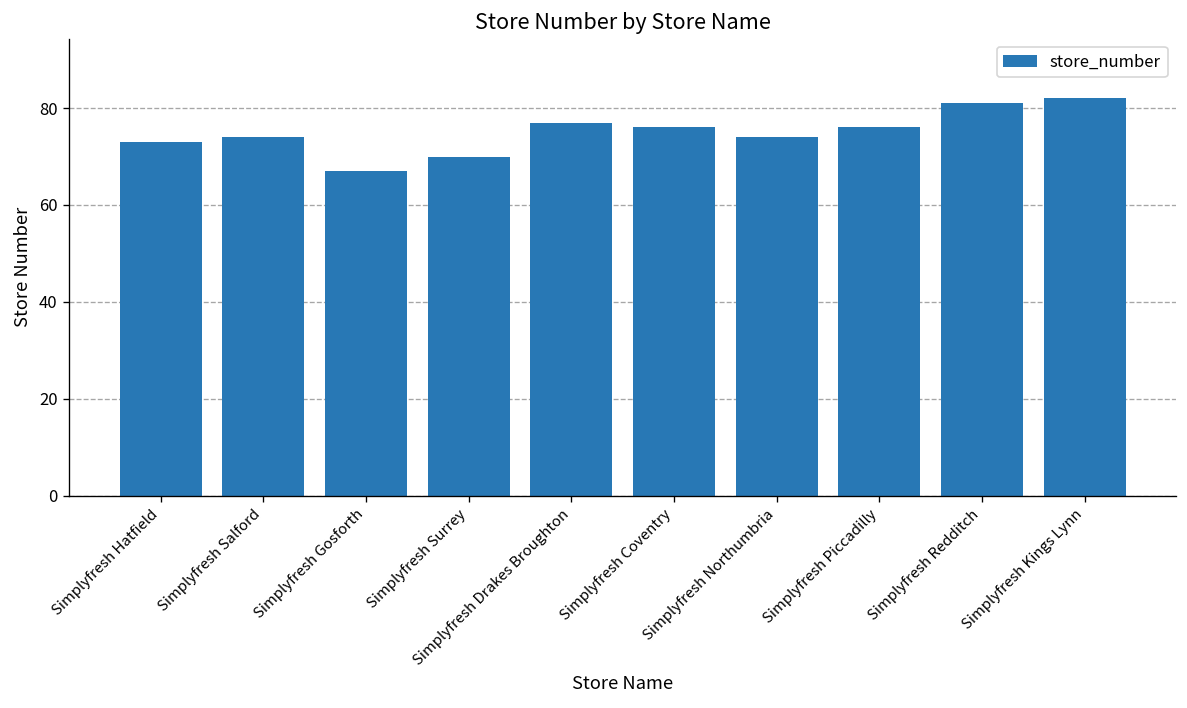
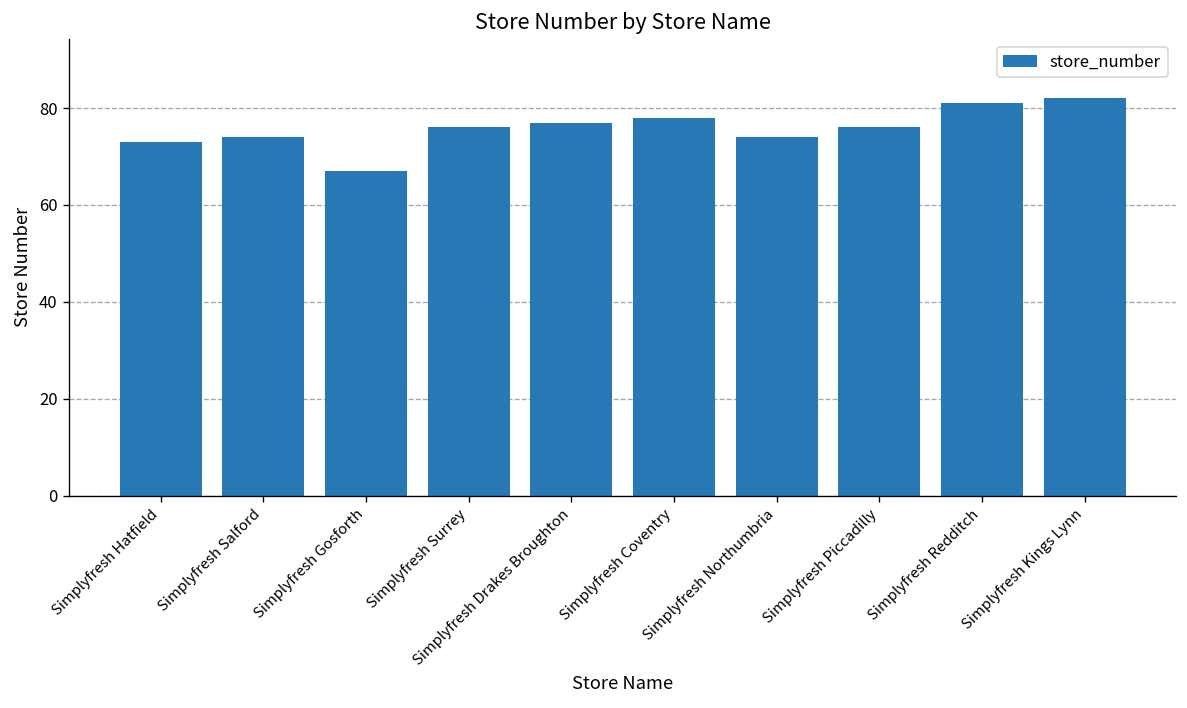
  {
    "Simplyfresh Hatfield": 73,
    "Simplyfresh Salford": 74,
    "Simplyfresh Gosforth": 67,
-   "Simplyfresh Surrey": 70,
+   "Simplyfresh Surrey": 76,
    "Simplyfresh Drakes Broughton": 77,
-   "Simplyfresh Coventry": 76,
+   "Simplyfresh Coventry": 78,
    "Simplyfresh Northumbria": 74,
    "Simplyfresh Piccadilly": 76,
    "Simplyfresh Redditch": 81,
    "Simplyfresh Kings Lynn": 82
  }
